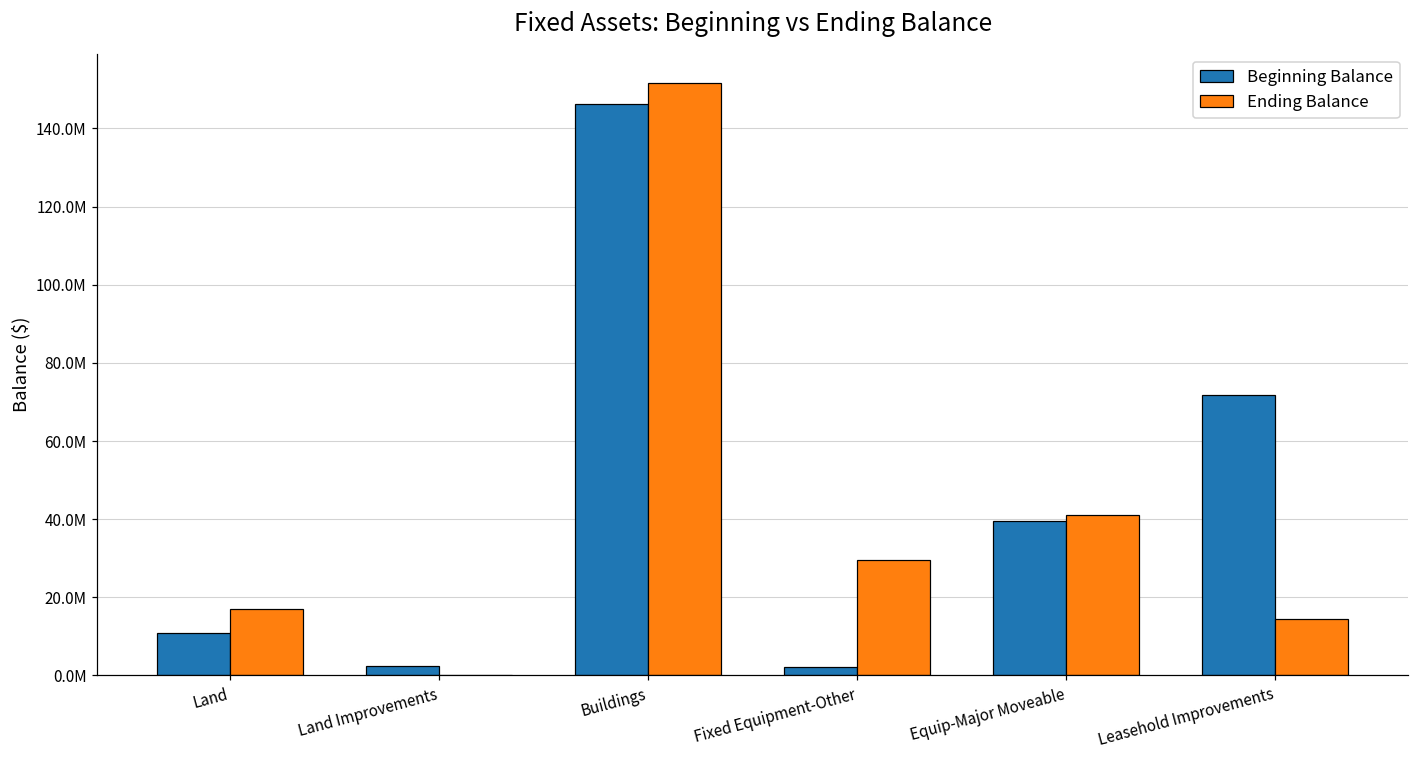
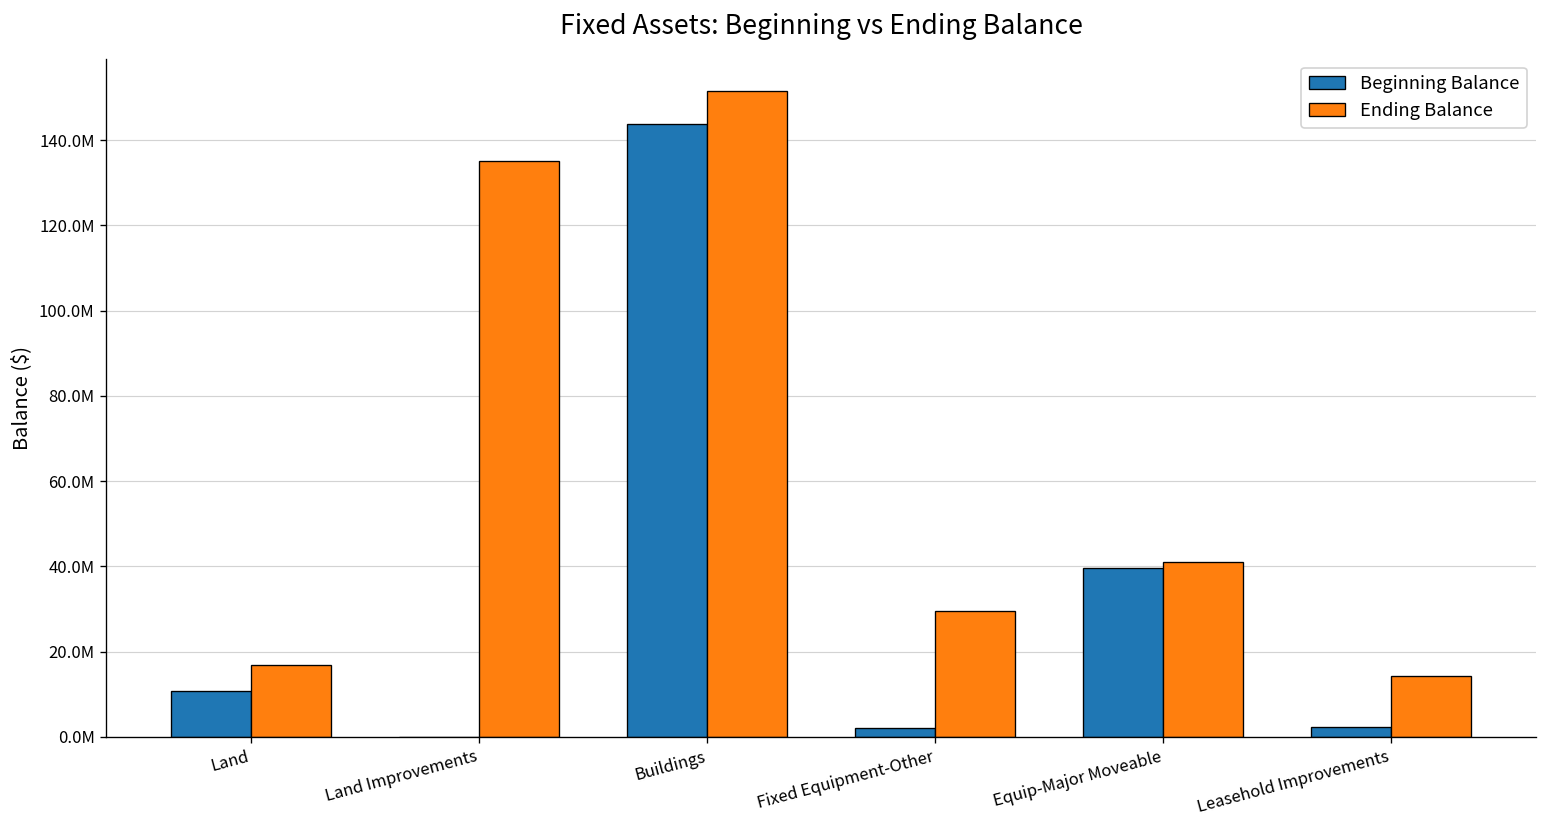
  {
    "Beginning Balance": {
      "Land": 11000000,
-     "Land Improvements": 2000000,
-     "Buildings": 146000000,
+     "Land Improvements": 0,
+     "Buildings": 144000000,
      "Fixed Equipment-Other": 2000000,
      "Equip-Major Moveable": 40000000,
-     "Leasehold Improvements": 72000000
+     "Leasehold Improvements": 2000000
    },
    "Ending Balance": {
      "Land": 17000000,
-     "Land Improvements": 0,
+     "Land Improvements": 135000000,
      "Buildings": 152000000,
      "Fixed Equipment-Other": 30000000,
      "Equip-Major Moveable": 41000000,
      "Leasehold Improvements": 14000000
    }
  }
